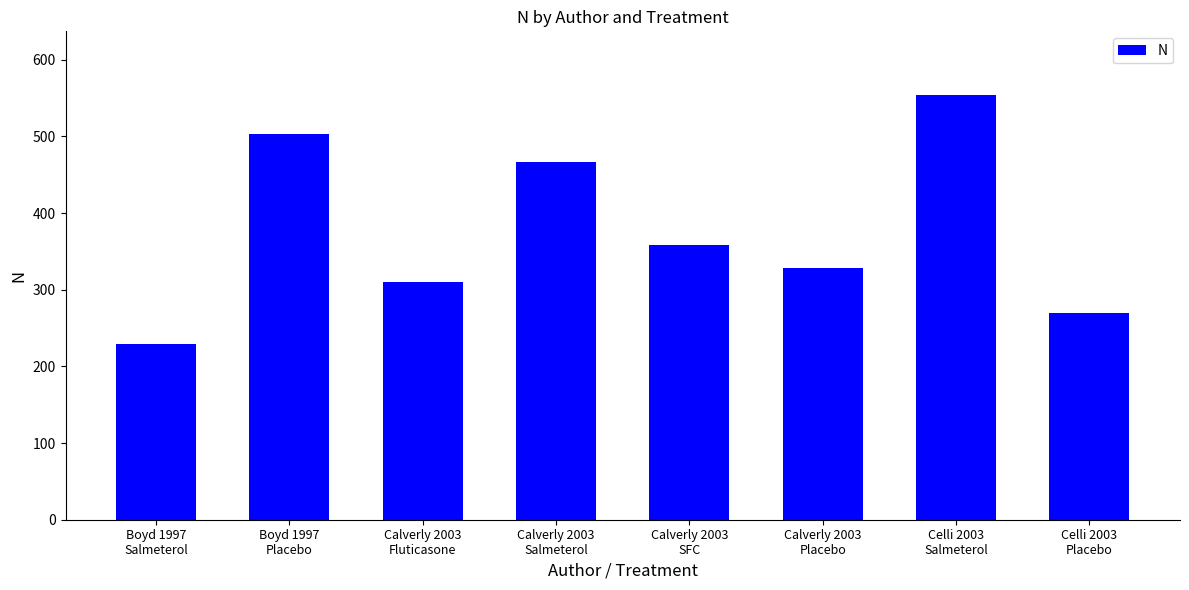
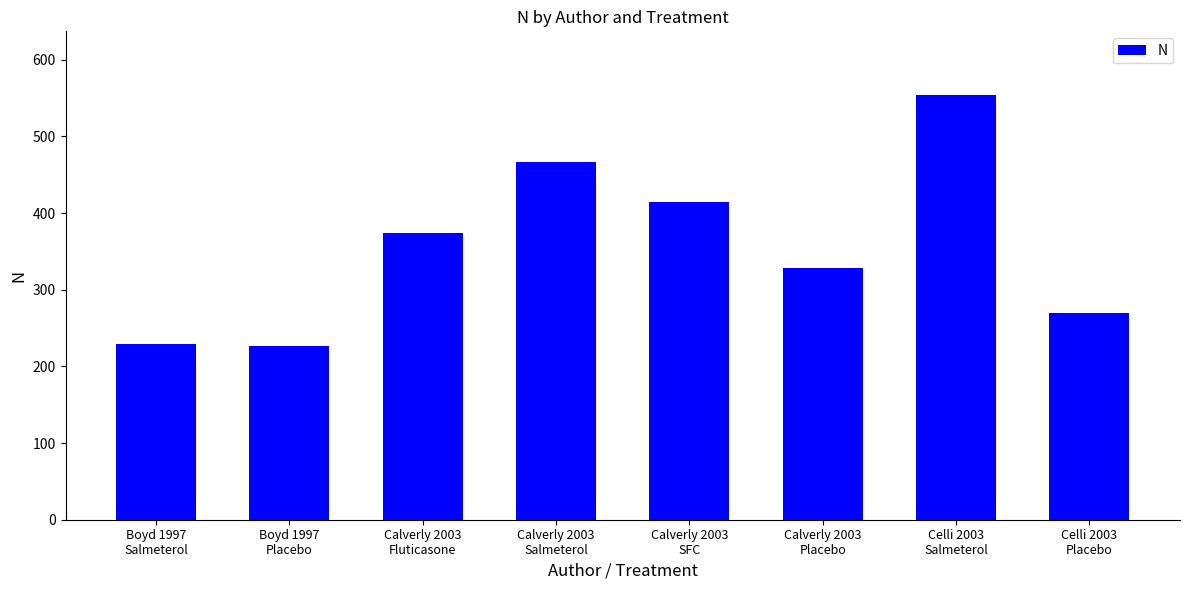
  {
    "Boyd 1997 Salmeterol": 230,
-   "Boyd 1997 Placebo": 500,
-   "Calverly 2003 Fluticasone": 310,
+   "Boyd 1997 Placebo": 230,
+   "Calverly 2003 Fluticasone": 370,
    "Calverly 2003 Salmeterol": 470,
-   "Calverly 2003 SFC": 360,
+   "Calverly 2003 SFC": 410,
    "Calverly 2003 Placebo": 330,
    "Celli 2003 Salmeterol": 550,
    "Celli 2003 Placebo": 270
  }
